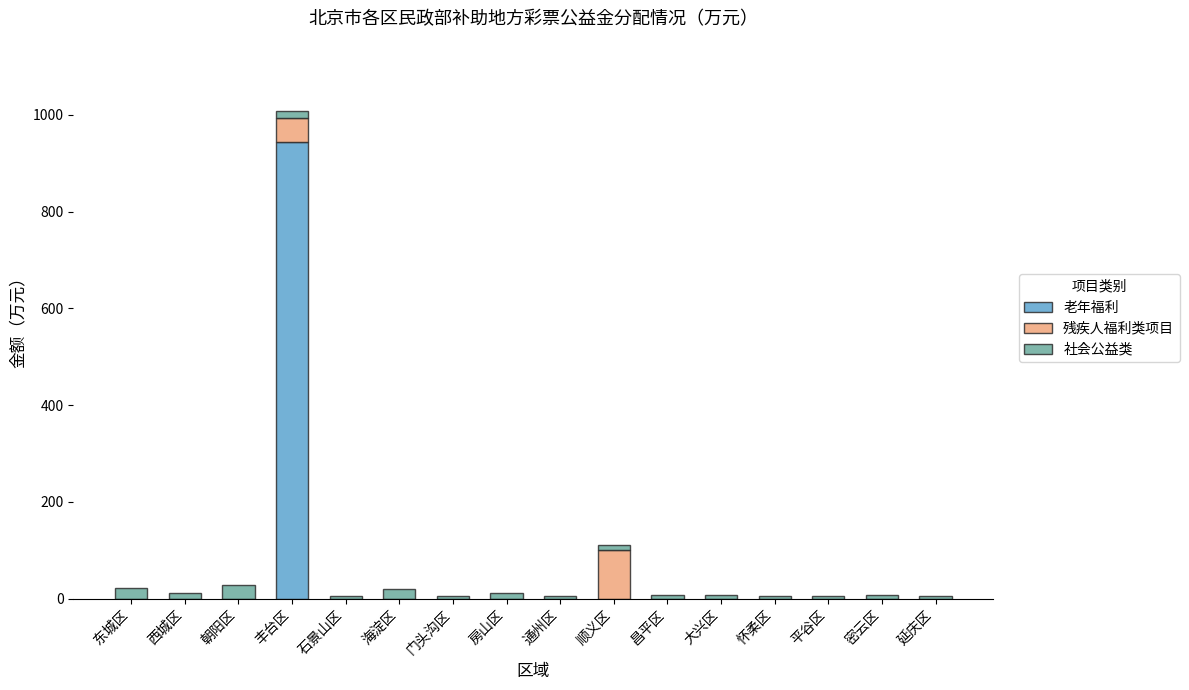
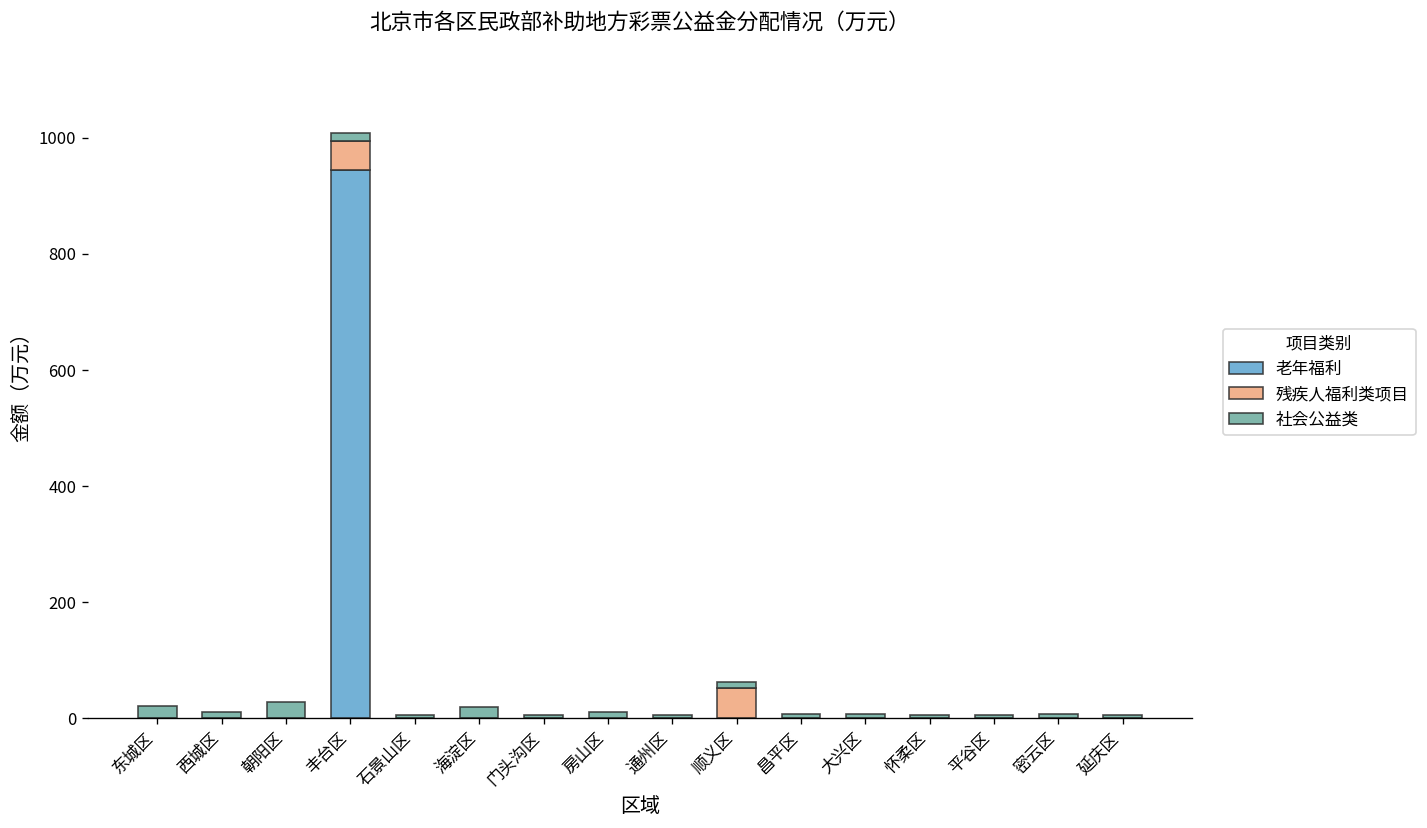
  {
    "残疾人福利类项目": {
      "东城区": 0,
      "西城区": 0,
      "朝阳区": 0,
      "丰台区": 50,
      "石景山区": 0,
      "海淀区": 0,
      "门头沟区": 0,
      "房山区": 0,
      "通州区": 0,
-     "顺义区": 100,
+     "顺义区": 50,
      "昌平区": 0,
      "大兴区": 0,
      "怀柔区": 0,
      "平谷区": 0,
      "密云区": 0,
      "延庆区": 0
    }
  }
